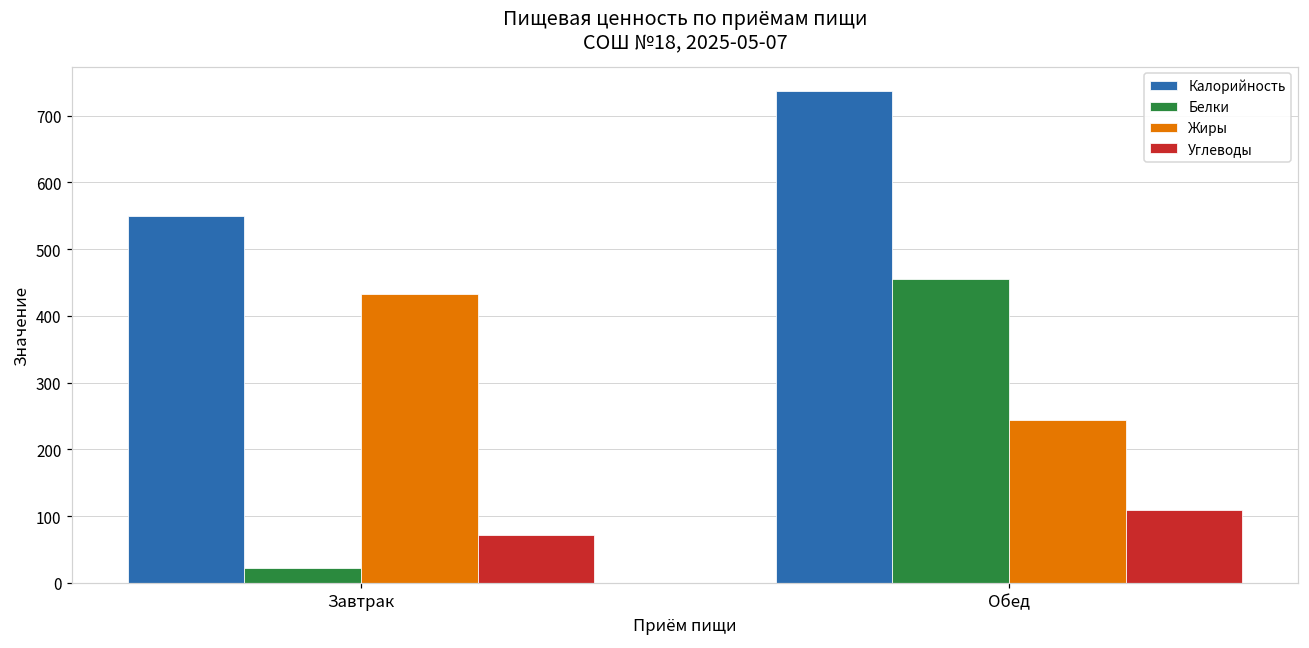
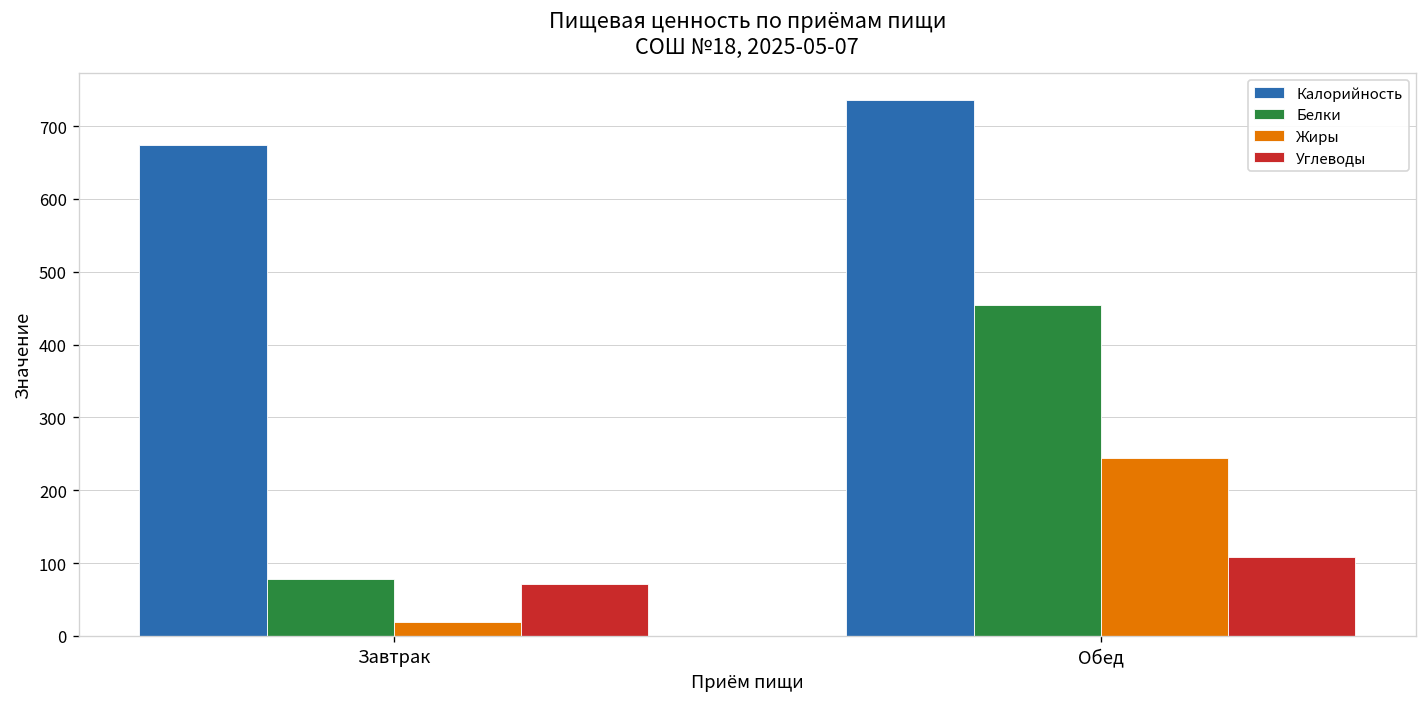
  {
    "Калорийность": {
-     "Завтрак": 550,
+     "Завтрак": 670,
      "Обед": 740
    },
    "Белки": {
-     "Завтрак": 20,
+     "Завтрак": 80,
      "Обед": 450
    },
    "Жиры": {
-     "Завтрак": 430,
+     "Завтрак": 20,
      "Обед": 240
    },
    "Углеводы": {
      "Завтрак": 70,
      "Обед": 110
    }
  }
